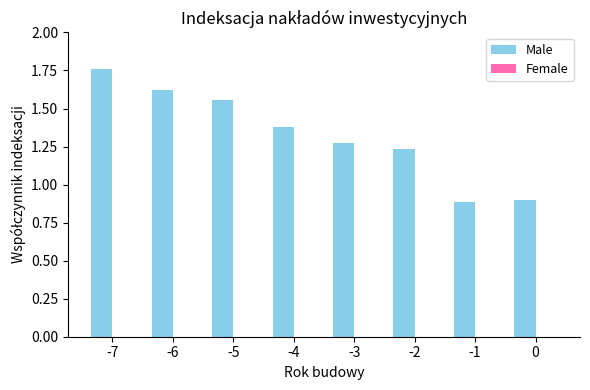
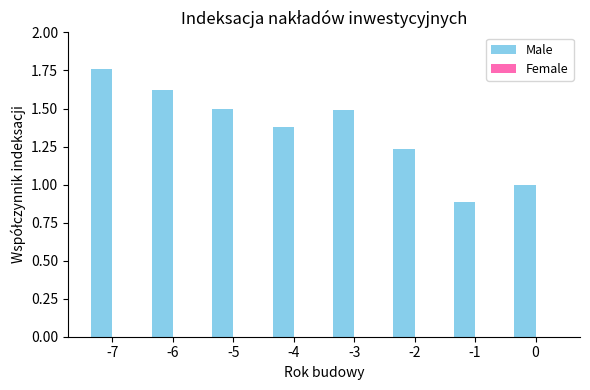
  {
    "Male": {
      "-7": 1.76,
      "-6": 1.62,
-     "-5": 1.55,
+     "-5": 1.50,
      "-4": 1.38,
-     "-3": 1.27,
+     "-3": 1.49,
      "-2": 1.24,
      "-1": 0.89,
-     "0": 0.9
+     "0": 1.0
    },
    "Female": {
      "-7": 0.00,
      "-6": 0.00,
      "-5": 0.00,
      "-4": 0.00,
      "-3": 0.00,
      "-2": 0.00,
      "-1": 0.00,
      "0": 0.00
    }
  }
